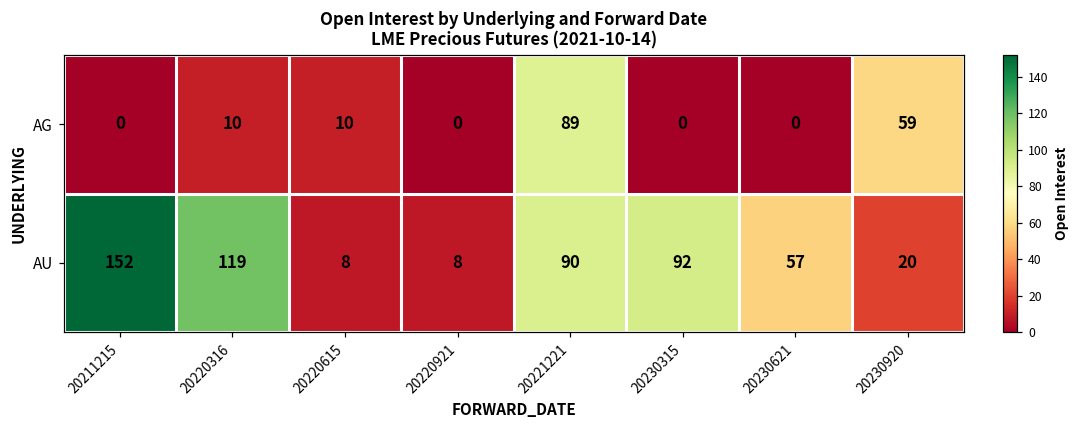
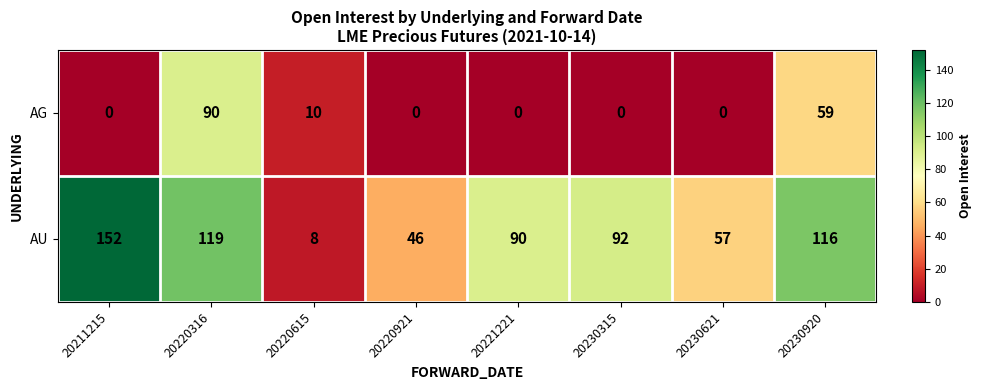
  {
    "AG": {
      "20211215": 0,
-     "20220316": 10,
+     "20220316": 90,
      "20220615": 10,
      "20220921": 0,
-     "20221221": 89,
+     "20221221": 0,
      "20230315": 0,
      "20230621": 0,
      "20230920": 59
    },
    "AU": {
      "20211215": 152,
      "20220316": 119,
      "20220615": 8,
-     "20220921": 8,
+     "20220921": 46,
      "20221221": 90,
      "20230315": 92,
      "20230621": 57,
-     "20230920": 20
+     "20230920": 116
    }
  }
